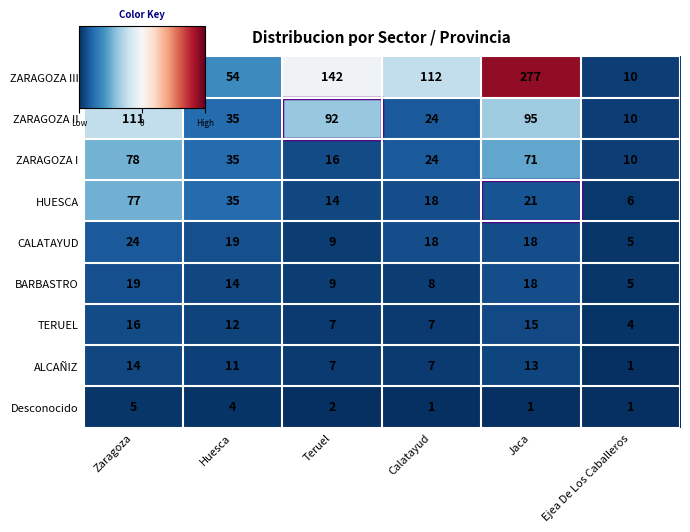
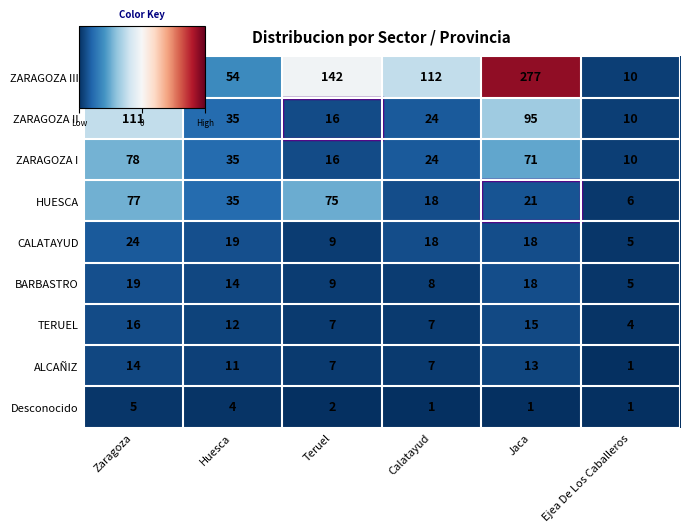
  {
    "ZARAGOZA III": {
      "Zaragoza": 294,
      "Huesca": 54,
      "Teruel": 142,
      "Calatayud": 112,
      "Jaca": 277,
      "Ejea De Los Caballeros": 10
    },
    "ZARAGOZA II": {
      "Zaragoza": 111,
      "Huesca": 35,
-     "Teruel": 92,
+     "Teruel": 16,
      "Calatayud": 24,
      "Jaca": 95,
      "Ejea De Los Caballeros": 10
    },
    "ZARAGOZA I": {
      "Zaragoza": 78,
      "Huesca": 35,
      "Teruel": 16,
      "Calatayud": 24,
      "Jaca": 71,
      "Ejea De Los Caballeros": 10
    },
    "HUESCA": {
      "Zaragoza": 77,
      "Huesca": 35,
-     "Teruel": 14,
+     "Teruel": 75,
      "Calatayud": 18,
      "Jaca": 21,
      "Ejea De Los Caballeros": 6
    },
    "CALATAYUD": {
      "Zaragoza": 24,
      "Huesca": 19,
      "Teruel": 9,
      "Calatayud": 18,
      "Jaca": 18,
      "Ejea De Los Caballeros": 5
    },
    "BARBASTRO": {
      "Zaragoza": 19,
      "Huesca": 14,
      "Teruel": 9,
      "Calatayud": 8,
      "Jaca": 18,
      "Ejea De Los Caballeros": 5
    },
    "TERUEL": {
      "Zaragoza": 16,
      "Huesca": 12,
      "Teruel": 7,
      "Calatayud": 7,
      "Jaca": 15,
      "Ejea De Los Caballeros": 4
    },
    "ALCAÑIZ": {
      "Zaragoza": 14,
      "Huesca": 11,
      "Teruel": 7,
      "Calatayud": 7,
      "Jaca": 13,
      "Ejea De Los Caballeros": 1
    },
    "Desconocido": {
      "Zaragoza": 5,
      "Huesca": 4,
      "Teruel": 2,
      "Calatayud": 1,
      "Jaca": 1,
      "Ejea De Los Caballeros": 1
    }
  }
